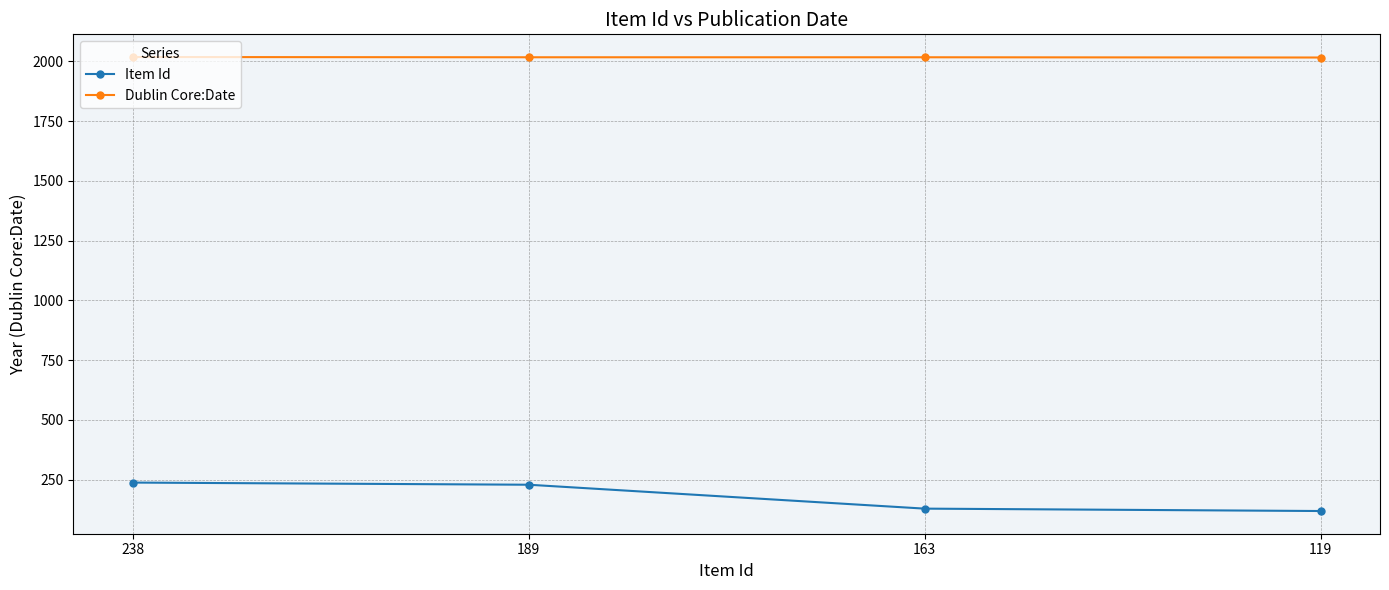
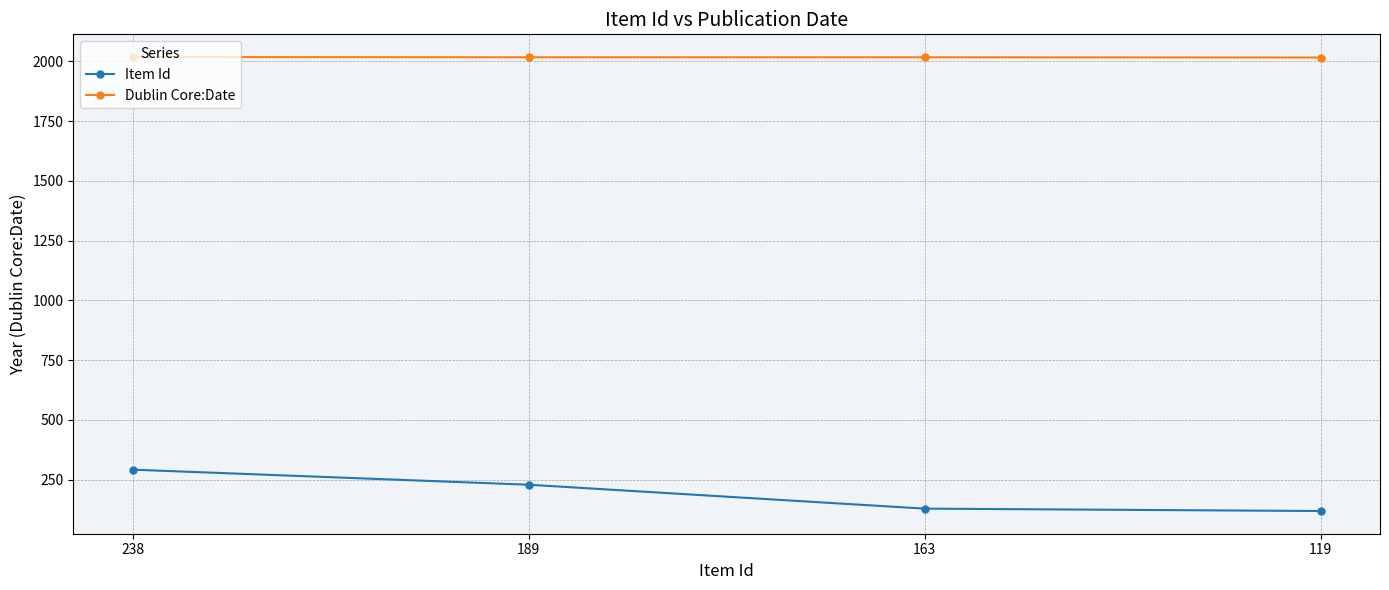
  {
    "Item Id": {
-     "238": 240,
+     "238": 290,
      "189": 230,
      "163": 130,
      "119": 120
    },
    "Dublin Core:Date": {
      "189": 2020,
      "163": 2020,
      "119": 2020
    }
  }
